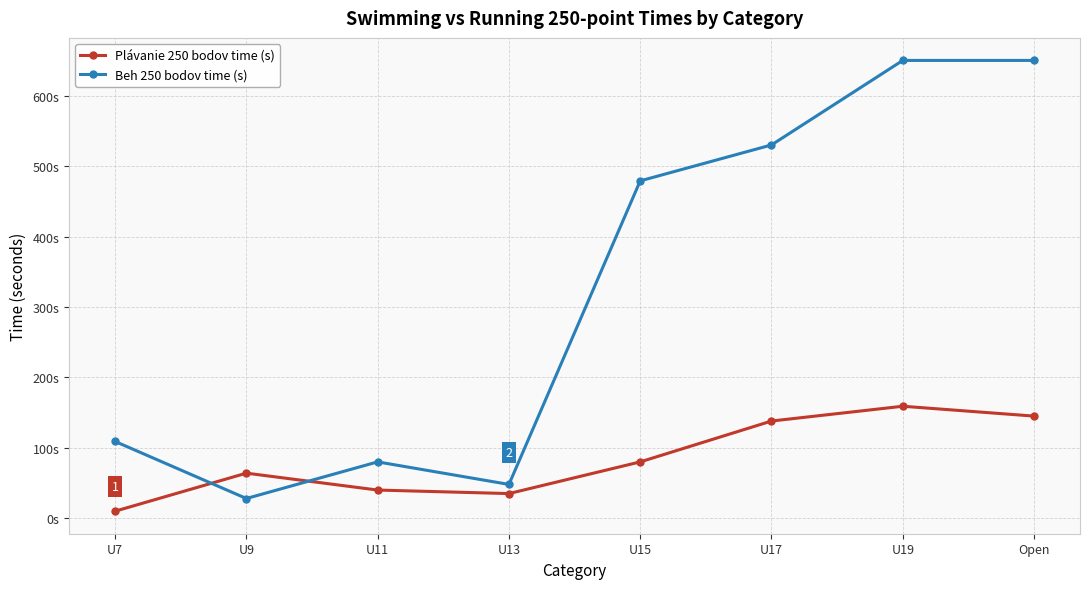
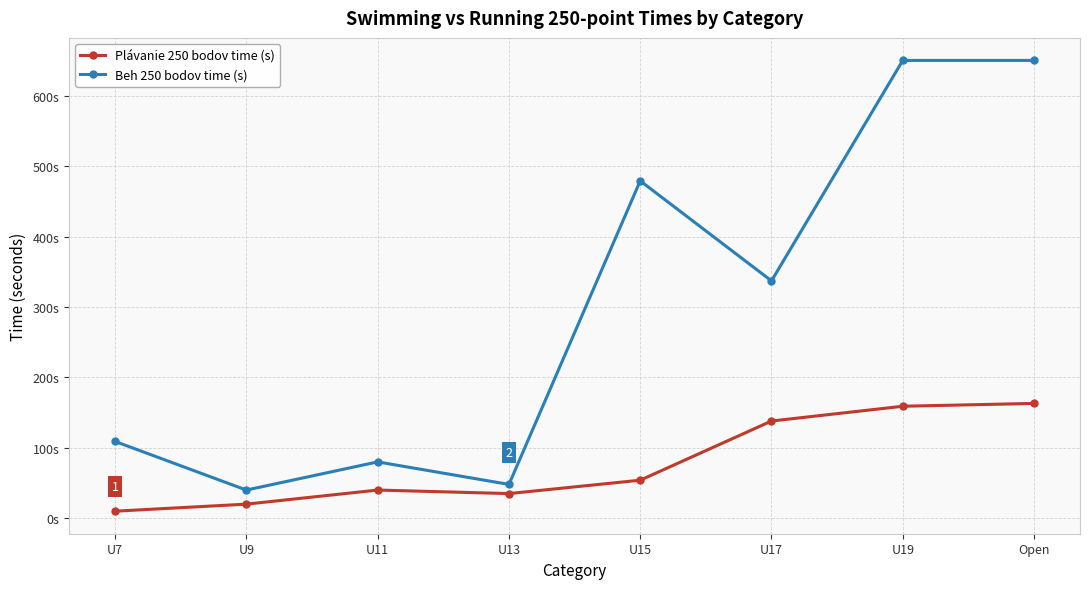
  {
    "Plávanie 250 bodov time (s)": {
-     "U9": "60s",
+     "U9": "20s",
      "U11": "40s",
      "U13": "40s",
-     "U15": "80s",
+     "U15": "50s",
      "U17": "140s",
      "U19": "160s",
-     "Open": "150s"
+     "Open": "160s"
    },
    "Beh 250 bodov time (s)": {
      "U7": "110s",
-     "U9": "30s",
+     "U9": "40s",
      "U11": "80s",
      "U13": "50s",
      "U15": "480s",
-     "U17": "530s",
+     "U17": "340s",
      "U19": "650s",
      "Open": "650s"
    }
  }
